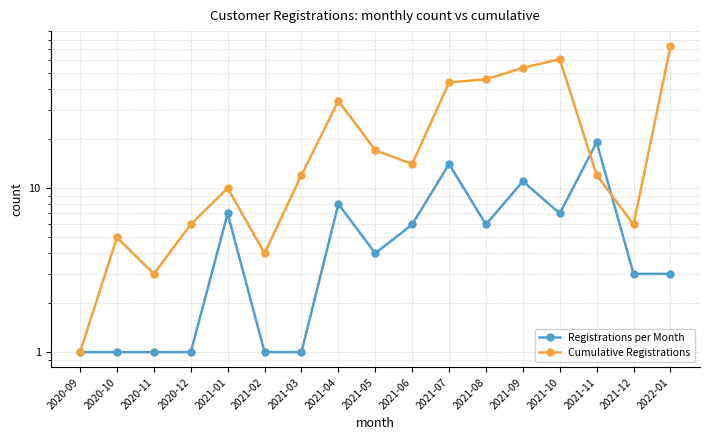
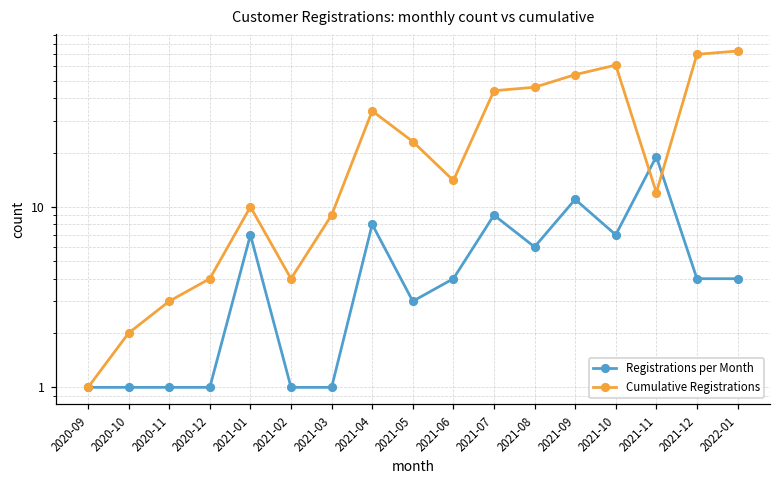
  {
    "Registrations per Month": {
      "2020-10": 1,
      "2020-11": 1,
      "2020-12": 1,
      "2021-01": 7,
      "2021-02": 1,
      "2021-03": 1,
      "2021-04": 8,
-     "2021-05": 4,
-     "2021-06": 6,
-     "2021-07": 14,
+     "2021-05": 3,
+     "2021-06": 4,
+     "2021-07": 9,
      "2021-08": 6,
      "2021-09": 11,
      "2021-10": 7,
      "2021-11": 19,
-     "2021-12": 3,
-     "2022-01": 3
+     "2021-12": 4,
+     "2022-01": 4
    },
    "Cumulative Registrations": {
-     "2020-10": 5,
+     "2020-10": 2,
      "2020-11": 3,
-     "2020-12": 6,
+     "2020-12": 4,
      "2021-01": 10,
      "2021-02": 4,
-     "2021-03": 12,
+     "2021-03": 9,
      "2021-04": 34,
-     "2021-05": 17,
+     "2021-05": 23,
      "2021-06": 14,
      "2021-07": 44,
      "2021-08": 46,
      "2021-09": 54,
      "2021-10": 61,
      "2021-11": 12,
-     "2021-12": 6,
+     "2021-12": 70,
      "2022-01": 70
    }
  }
